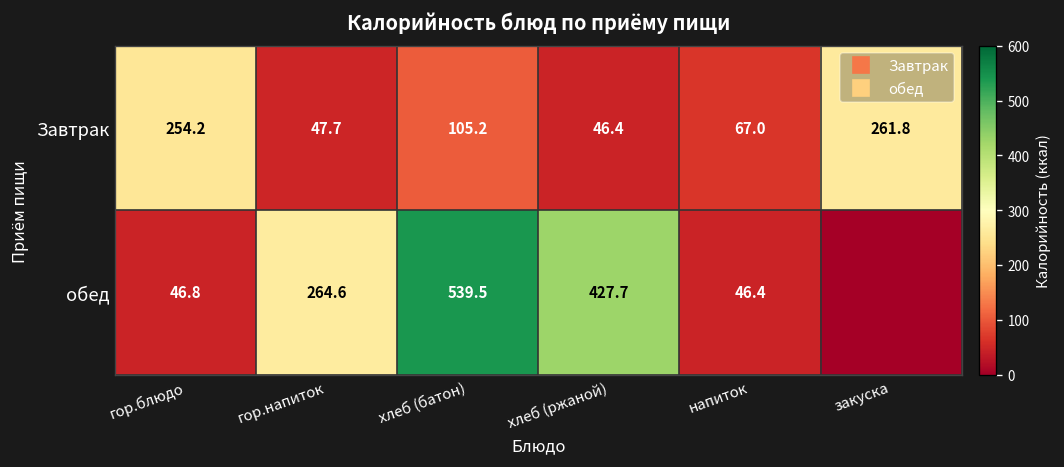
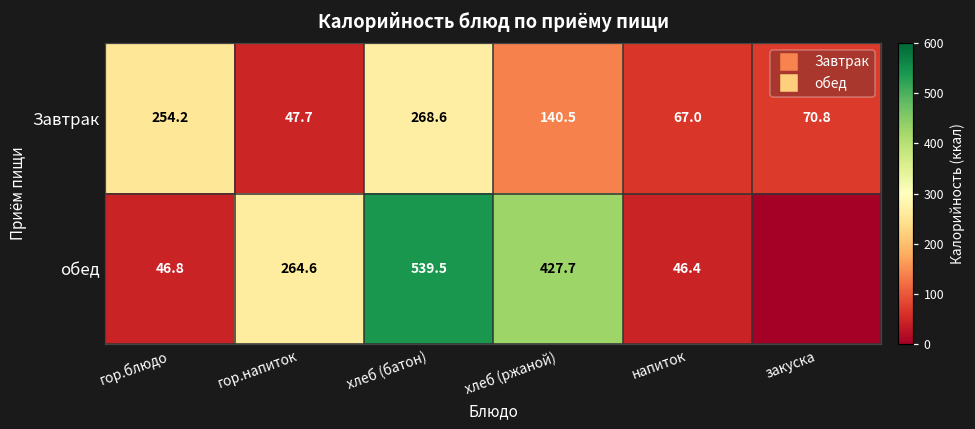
  {
    "Завтрак": {
      "гор.блюдо": 254.2,
      "гор.напиток": 47.7,
-     "хлеб (батон)": 105.2,
-     "хлеб (ржаной)": 46.4,
+     "хлеб (батон)": 268.6,
+     "хлеб (ржаной)": 140.5,
      "напиток": 67.0,
-     "закуска": 261.8
+     "закуска": 70.8
    },
    "обед": {
      "гор.блюдо": 46.8,
      "гор.напиток": 264.6,
      "хлеб (батон)": 539.5,
      "хлеб (ржаной)": 427.7,
      "напиток": 46.4
    }
  }
